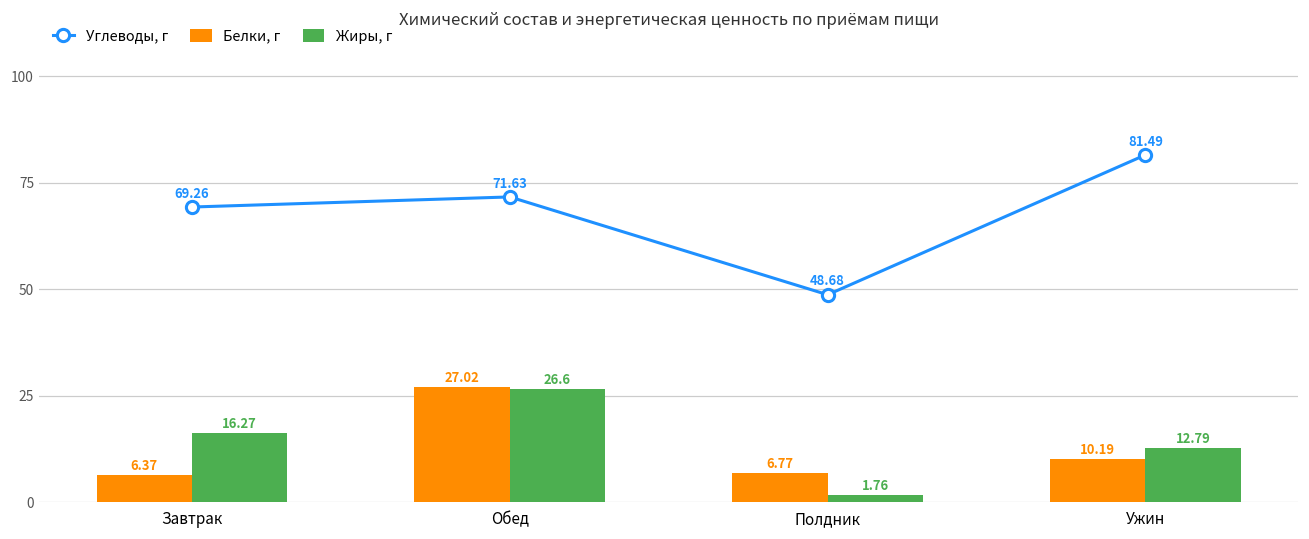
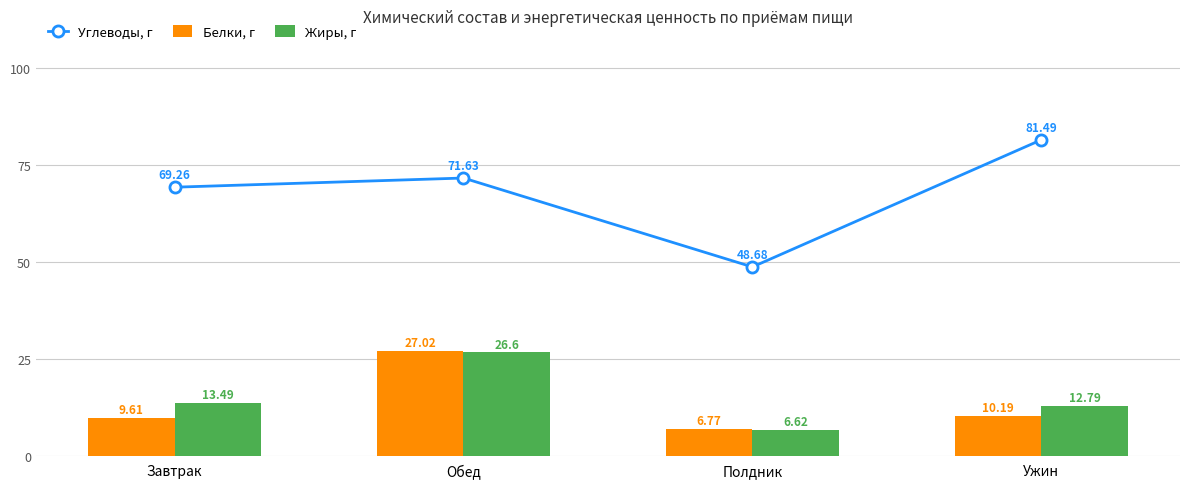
  {
    "Белки, г": {
-     "Завтрак": 6.37,
+     "Завтрак": 9.61,
      "Обед": 27.02,
      "Полдник": 6.77,
      "Ужин": 10.19
    },
    "Углеводы, г": {
      "Завтрак": 69.26,
      "Обед": 71.63,
      "Полдник": 48.68,
      "Ужин": 81.49
    },
    "Жиры, г": {
-     "Завтрак": 16.27,
+     "Завтрак": 13.49,
      "Обед": 26.6,
-     "Полдник": 1.76,
+     "Полдник": 6.62,
      "Ужин": 12.79
    }
  }
